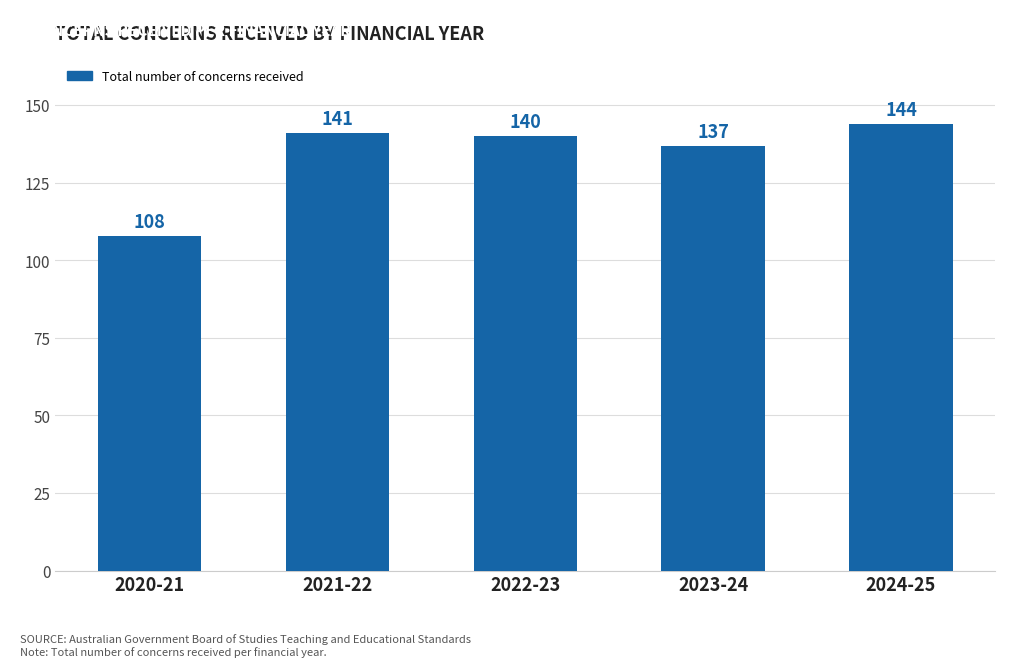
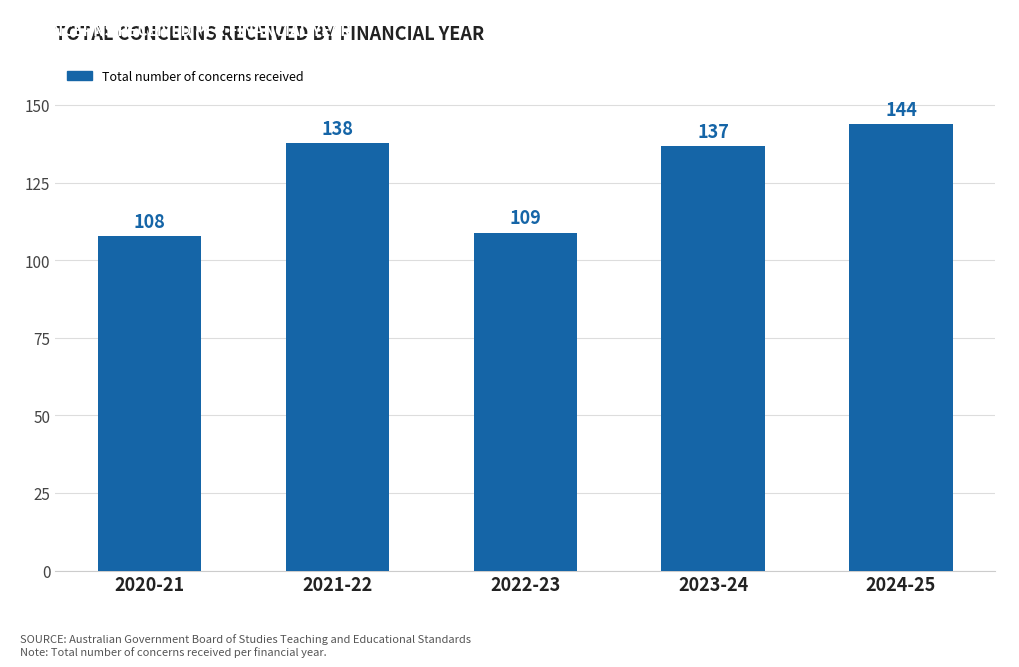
  {
    "2020-21": 108,
-   "2021-22": 141,
-   "2022-23": 140,
+   "2021-22": 138,
+   "2022-23": 109,
    "2023-24": 137,
    "2024-25": 144
  }
